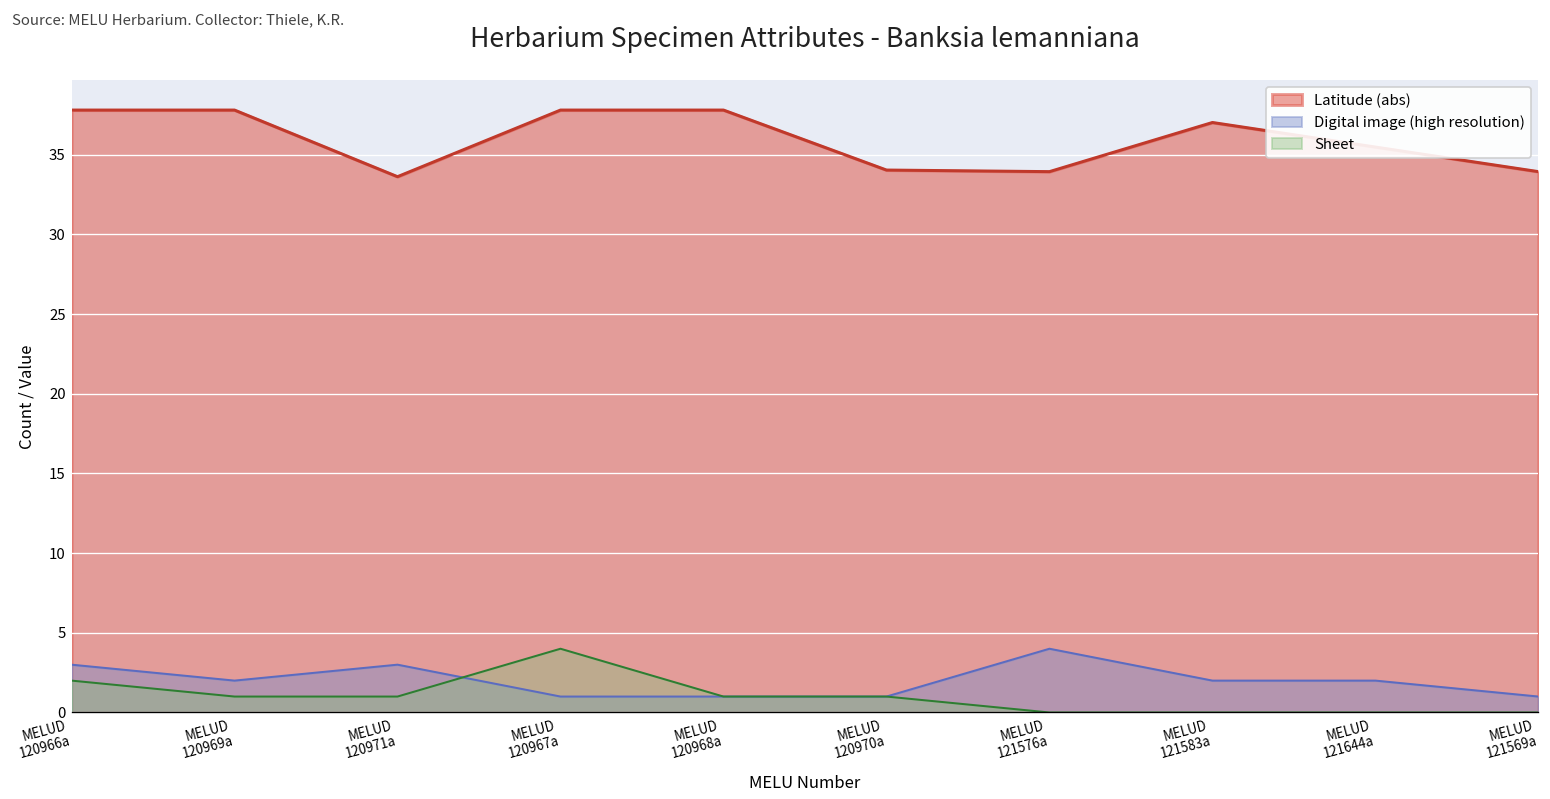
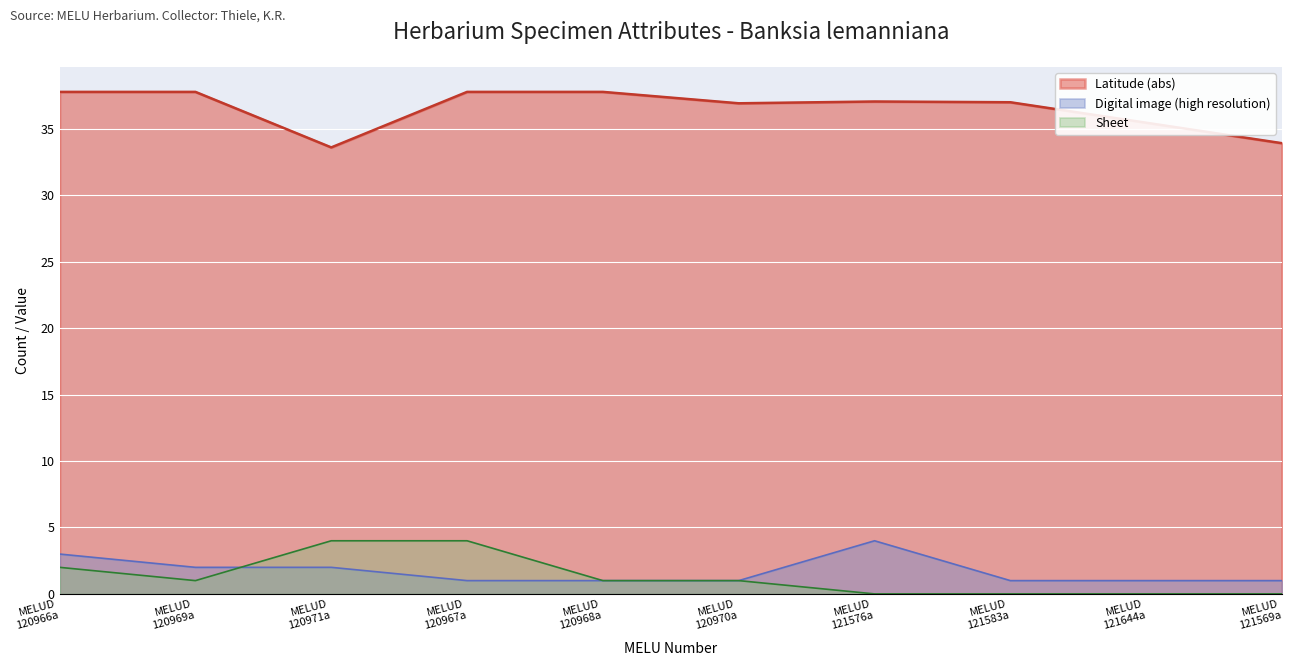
  {
    "Latitude (abs)": {
      "MELUD 120966a": 37.8,
      "MELUD 120969a": 37.8,
      "MELUD 120971a": 33.6,
      "MELUD 120967a": 37.8,
      "MELUD 120968a": 37.8,
-     "MELUD 120970a": 34.0,
-     "MELUD 121576a": 33.9,
+     "MELUD 120970a": 36.9,
+     "MELUD 121576a": 37.1,
      "MELUD 121583a": 37.0,
      "MELUD 121569a": 33.9
    },
    "Digital image (high resolution)": {
      "MELUD 120966a": 3,
      "MELUD 120969a": 2,
-     "MELUD 120971a": 3,
+     "MELUD 120971a": 2,
      "MELUD 120967a": 1,
      "MELUD 121576a": 4,
-     "MELUD 121583a": 2,
-     "MELUD 121644a": 2,
+     "MELUD 121583a": 1,
+     "MELUD 121644a": 1,
      "MELUD 121569a": 1
    },
    "Sheet": {
      "MELUD 120966a": 2,
      "MELUD 120969a": 1,
-     "MELUD 120971a": 1,
+     "MELUD 120971a": 4,
      "MELUD 120967a": 4,
      "MELUD 121576a": 0,
      "MELUD 121583a": 0,
      "MELUD 121644a": 0,
      "MELUD 121569a": 0
    }
  }
